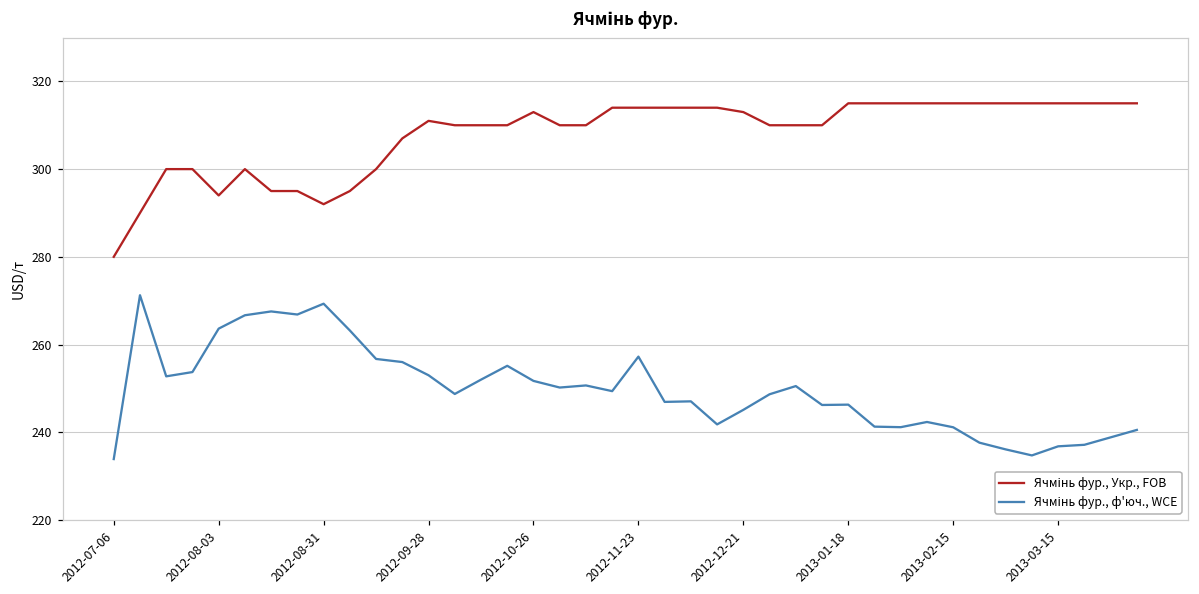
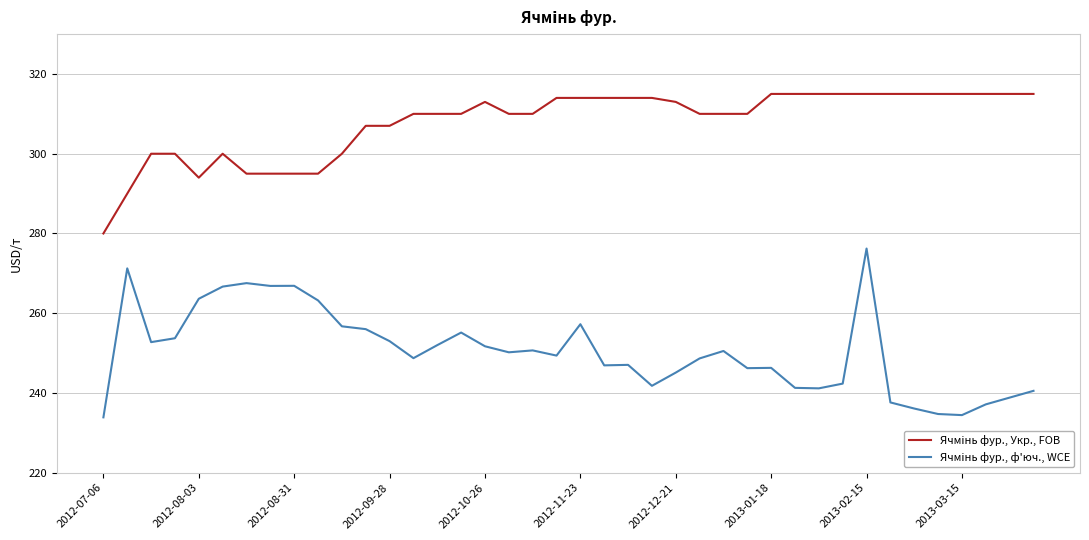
  {
    "Ячмінь фур., Укр., FOB": {
      "2012-07-06": 280,
      "2012-08-03": 294,
-     "2012-08-31": 292,
-     "2012-09-28": 311,
+     "2012-08-31": 295,
+     "2012-09-28": 307,
      "2012-10-26": 313,
      "2012-11-23": 314,
      "2012-12-21": 313,
      "2013-01-18": 315,
      "2013-02-15": 315,
      "2013-03-15": 315
    },
    "Ячмінь фур., ф'юч., WCE": {
      "2012-07-06": 234,
      "2012-08-03": 264,
-     "2012-08-31": 269,
+     "2012-08-31": 267,
      "2012-09-28": 253,
      "2012-10-26": 252,
      "2012-11-23": 257,
      "2012-12-21": 245,
      "2013-01-18": 246,
-     "2013-02-15": 241,
-     "2013-03-15": 237
+     "2013-02-15": 276,
+     "2013-03-15": 234
    }
  }
